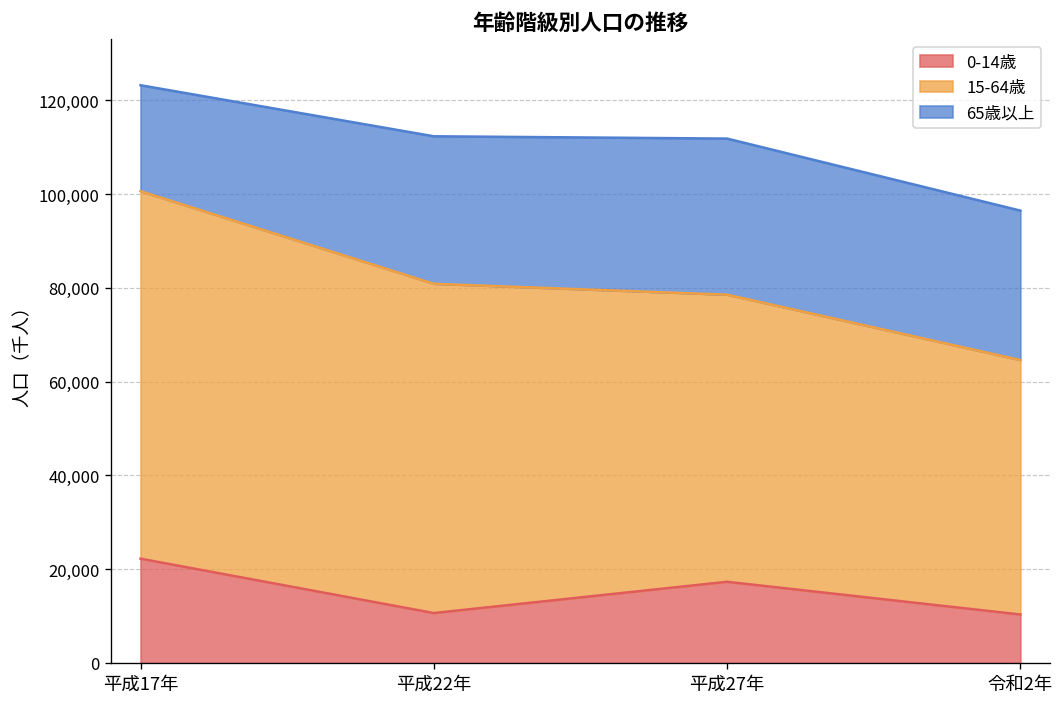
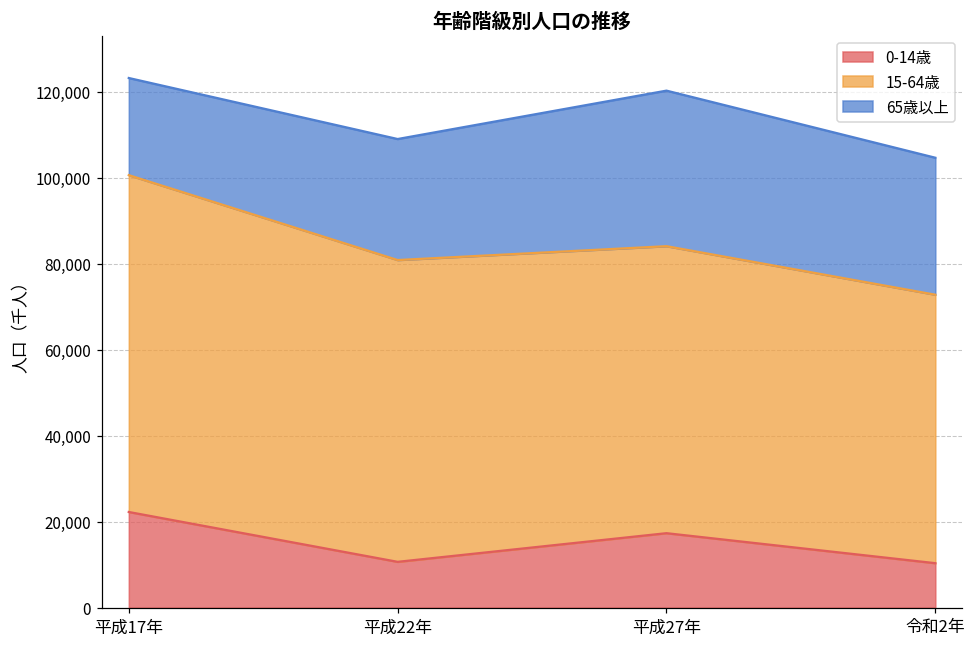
  {
    "0-14歳": {
      "平成17年": "22,000",
      "平成22年": "11,000",
      "平成27年": "17,000",
      "令和2年": "10,000"
    },
    "15-64歳": {
      "平成17年": "78,000",
      "平成22年": "70,000",
-     "平成27年": "61,000",
-     "令和2年": "54,000"
+     "平成27年": "67,000",
+     "令和2年": "62,000"
    },
    "65歳以上": {
      "平成17年": "23,000",
-     "平成22年": "31,000",
-     "平成27年": "33,000",
+     "平成22年": "28,000",
+     "平成27年": "36,000",
      "令和2年": "32,000"
    }
  }
